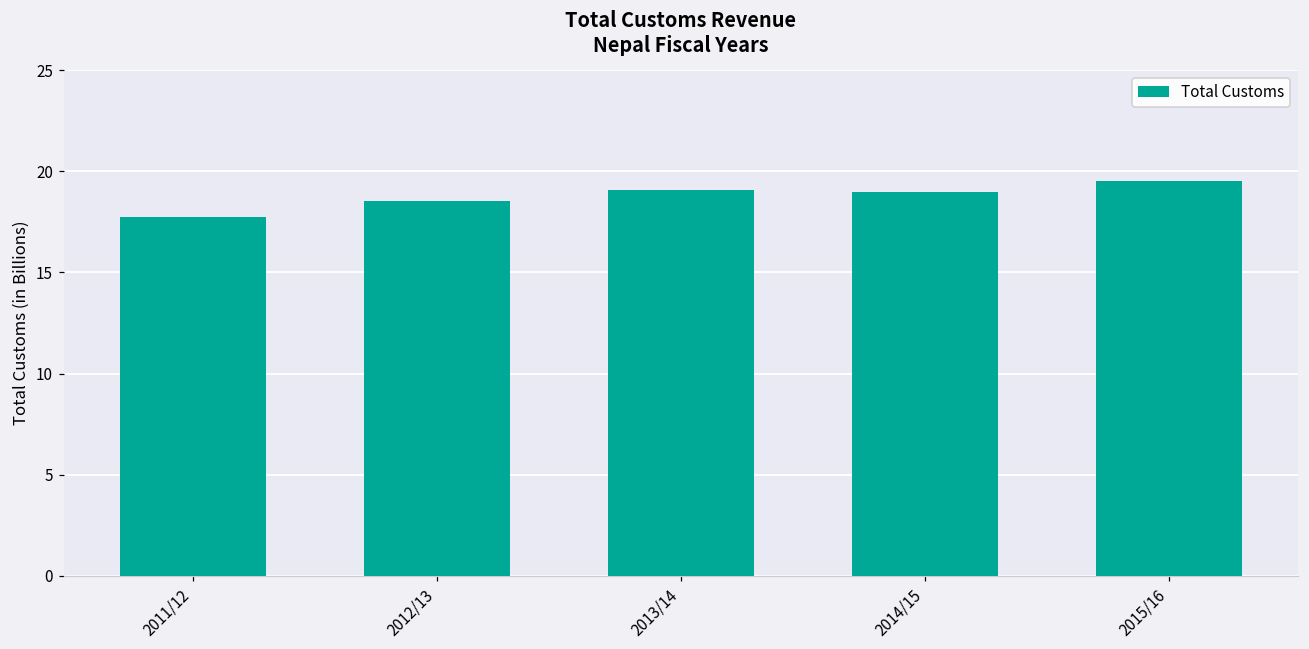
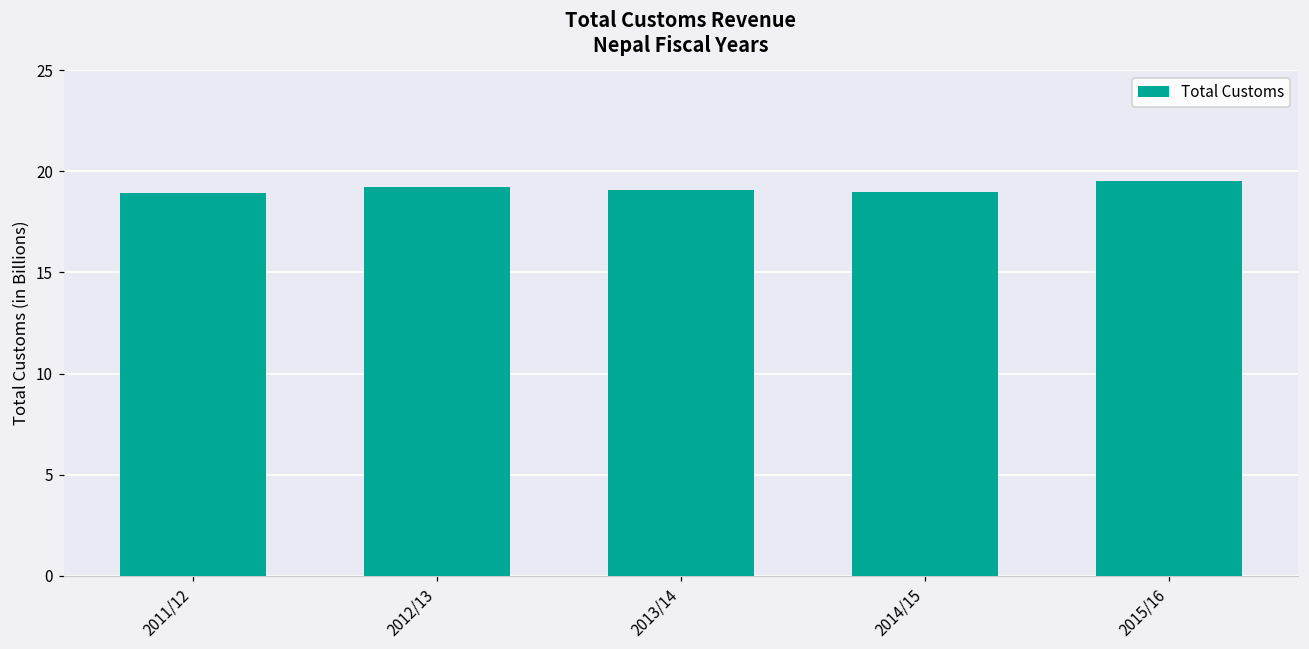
  {
-   "2011/12": 17.8,
-   "2012/13": 18.5,
+   "2011/12": 18.9,
+   "2012/13": 19.2,
    "2013/14": 19.1,
    "2014/15": 19.0,
    "2015/16": 19.5
  }
